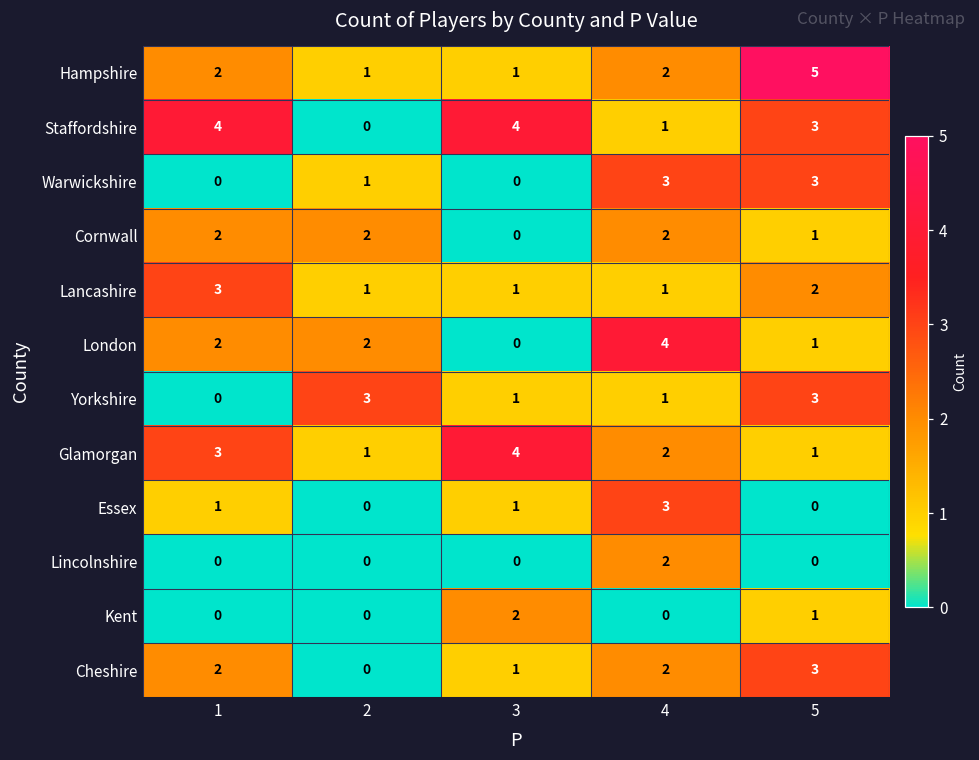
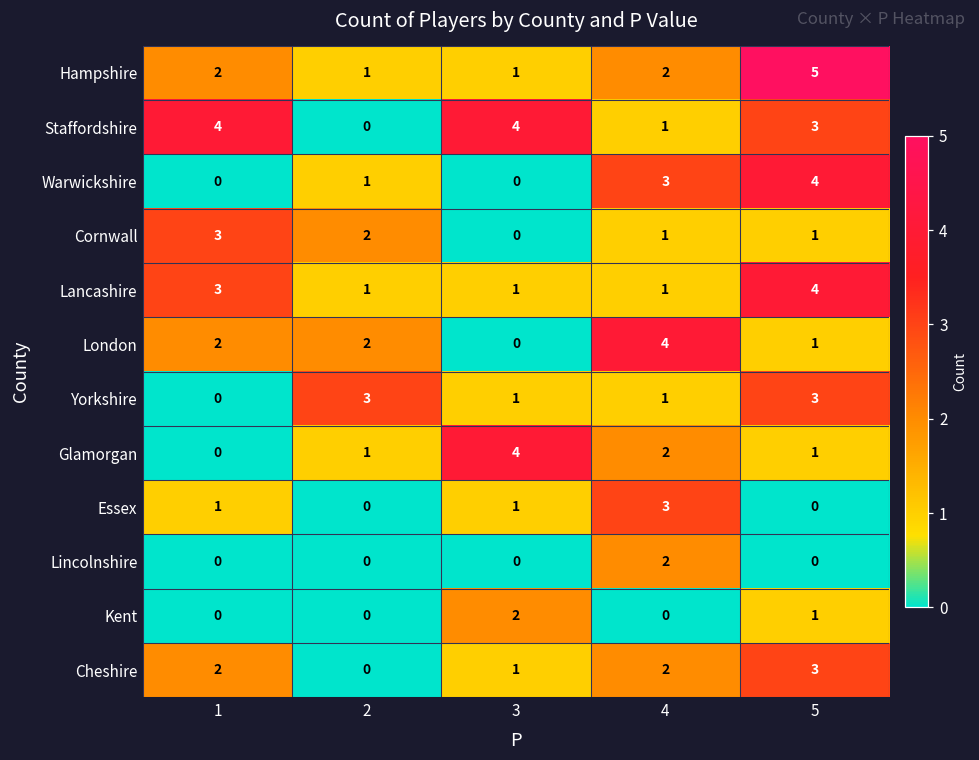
  {
    "Hampshire": {
      "1": 2,
      "2": 1,
      "3": 1,
      "4": 2,
      "5": 5
    },
    "Staffordshire": {
      "1": 4,
      "2": 0,
      "3": 4,
      "4": 1,
      "5": 3
    },
    "Warwickshire": {
      "1": 0,
      "2": 1,
      "3": 0,
      "4": 3,
-     "5": 3
+     "5": 4
    },
    "Cornwall": {
-     "1": 2,
+     "1": 3,
      "2": 2,
      "3": 0,
-     "4": 2,
+     "4": 1,
      "5": 1
    },
    "Lancashire": {
      "1": 3,
      "2": 1,
      "3": 1,
      "4": 1,
-     "5": 2
+     "5": 4
    },
    "London": {
      "1": 2,
      "2": 2,
      "3": 0,
      "4": 4,
      "5": 1
    },
    "Yorkshire": {
      "1": 0,
      "2": 3,
      "3": 1,
      "4": 1,
      "5": 3
    },
    "Glamorgan": {
-     "1": 3,
+     "1": 0,
      "2": 1,
      "3": 4,
      "4": 2,
      "5": 1
    },
    "Essex": {
      "1": 1,
      "2": 0,
      "3": 1,
      "4": 3,
      "5": 0
    },
    "Lincolnshire": {
      "1": 0,
      "2": 0,
      "3": 0,
      "4": 2,
      "5": 0
    },
    "Kent": {
      "1": 0,
      "2": 0,
      "3": 2,
      "4": 0,
      "5": 1
    },
    "Cheshire": {
      "1": 2,
      "2": 0,
      "3": 1,
      "4": 2,
      "5": 3
    }
  }
